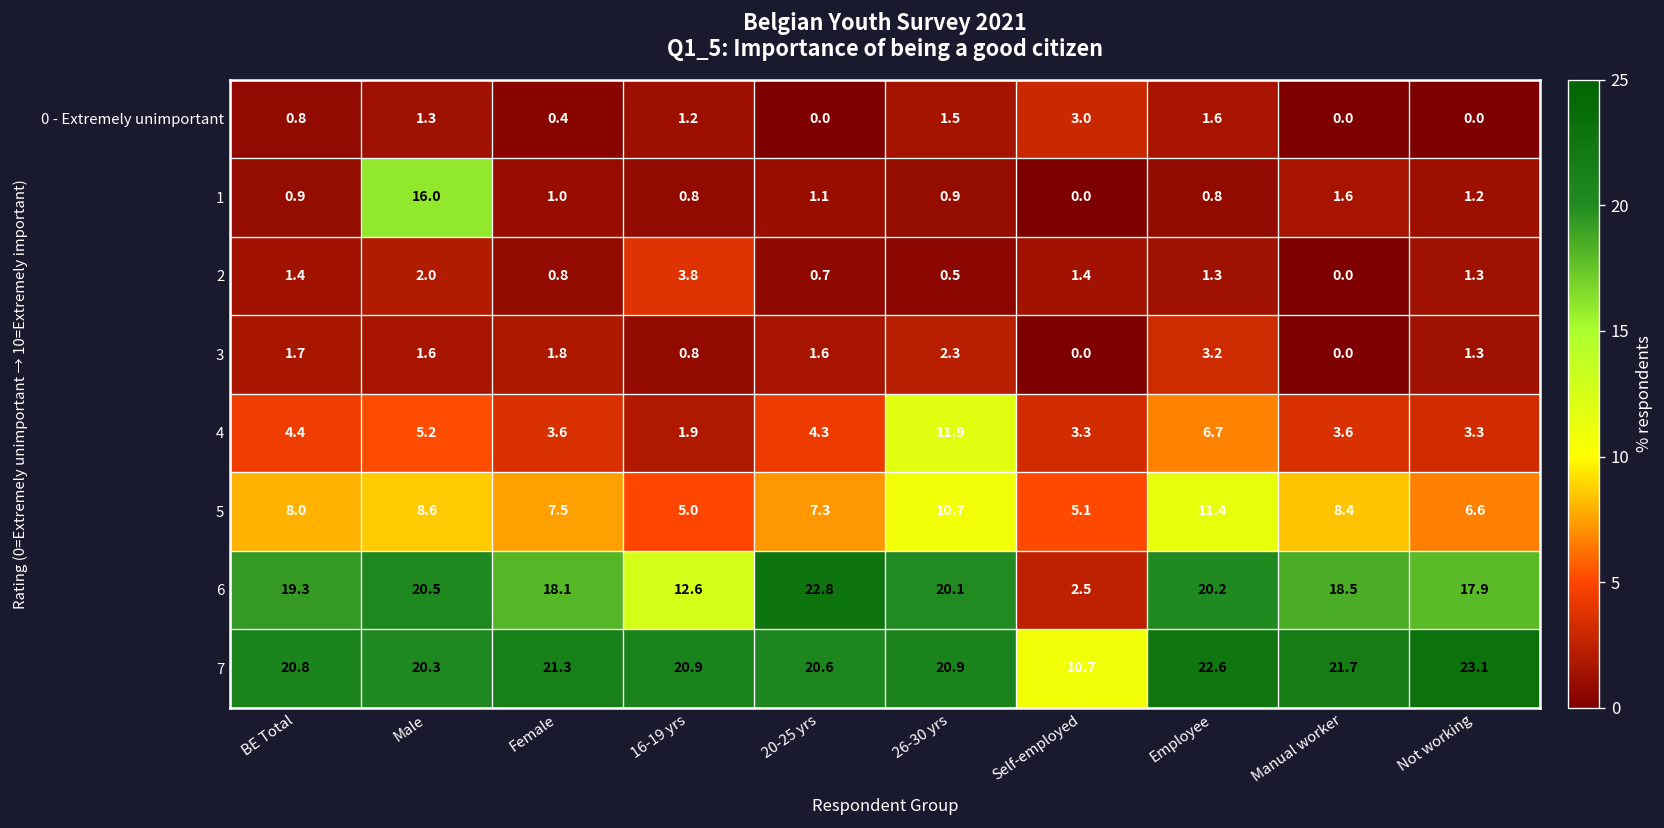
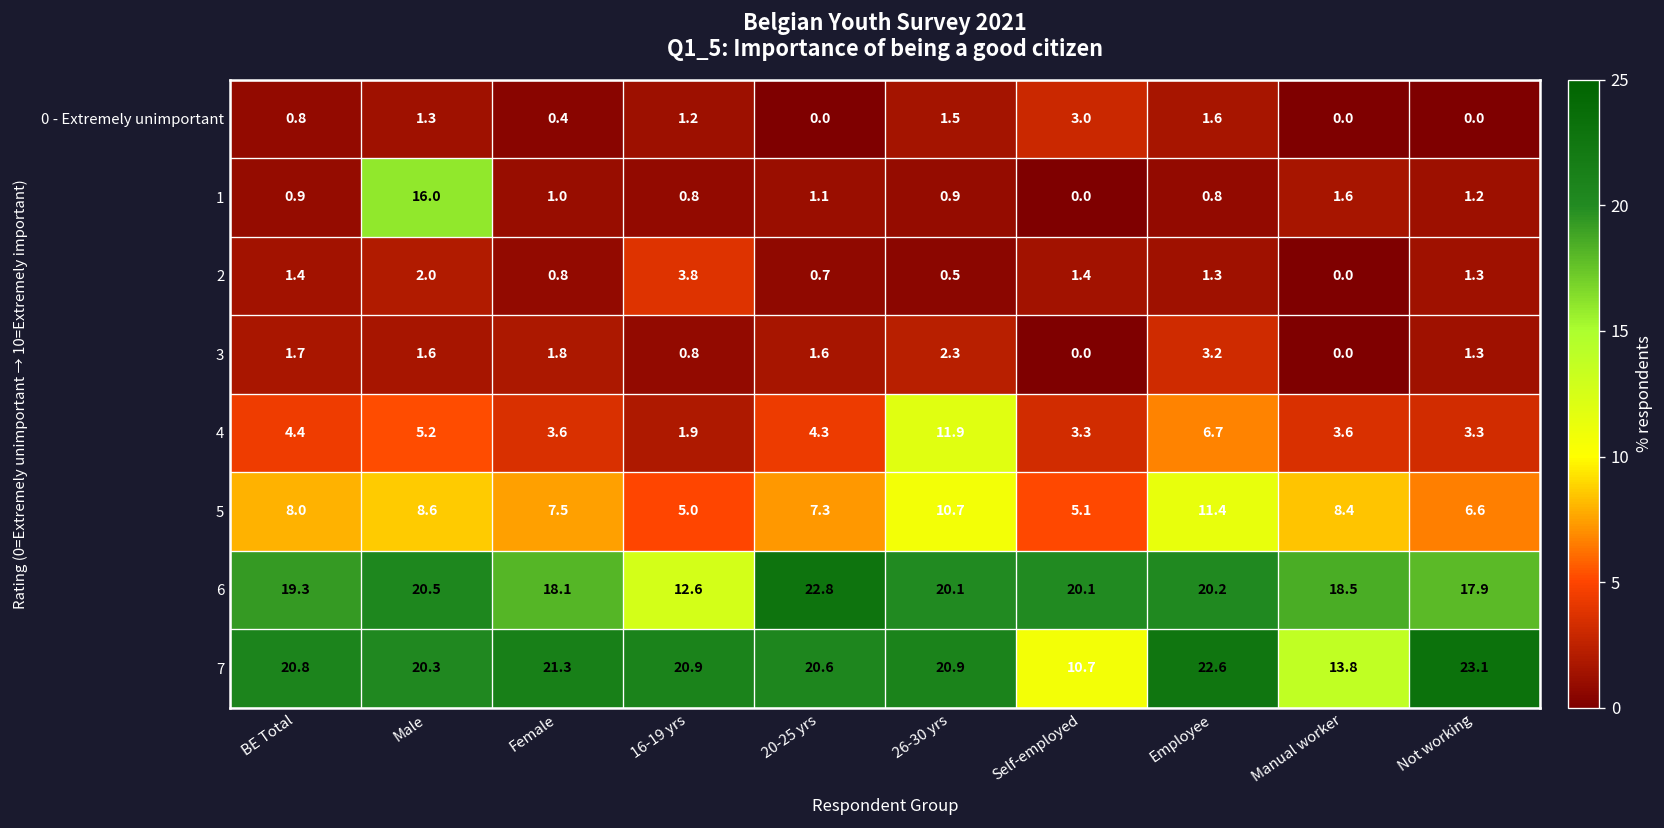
  {
    "0 - Extremely unimportant": {
      "BE Total": 0.8,
      "Male": 1.3,
      "Female": 0.4,
      "16-19 yrs": 1.2,
      "20-25 yrs": 0.0,
      "26-30 yrs": 1.5,
      "Self-employed": 3.0,
      "Employee": 1.6,
      "Manual worker": 0.0,
      "Not working": 0.0
    },
    "1": {
      "BE Total": 0.9,
      "Male": 16.0,
      "Female": 1.0,
      "16-19 yrs": 0.8,
      "20-25 yrs": 1.1,
      "26-30 yrs": 0.9,
      "Self-employed": 0.0,
      "Employee": 0.8,
      "Manual worker": 1.6,
      "Not working": 1.2
    },
    "2": {
      "BE Total": 1.4,
      "Male": 2.0,
      "Female": 0.8,
      "16-19 yrs": 3.8,
      "20-25 yrs": 0.7,
      "26-30 yrs": 0.5,
      "Self-employed": 1.4,
      "Employee": 1.3,
      "Manual worker": 0.0,
      "Not working": 1.3
    },
    "3": {
      "BE Total": 1.7,
      "Male": 1.6,
      "Female": 1.8,
      "16-19 yrs": 0.8,
      "20-25 yrs": 1.6,
      "26-30 yrs": 2.3,
      "Self-employed": 0.0,
      "Employee": 3.2,
      "Manual worker": 0.0,
      "Not working": 1.3
    },
    "4": {
      "BE Total": 4.4,
      "Male": 5.2,
      "Female": 3.6,
      "16-19 yrs": 1.9,
      "20-25 yrs": 4.3,
      "26-30 yrs": 11.9,
      "Self-employed": 3.3,
      "Employee": 6.7,
      "Manual worker": 3.6,
      "Not working": 3.3
    },
    "5": {
      "BE Total": 8.0,
      "Male": 8.6,
      "Female": 7.5,
      "16-19 yrs": 5.0,
      "20-25 yrs": 7.3,
      "26-30 yrs": 10.7,
      "Self-employed": 5.1,
      "Employee": 11.4,
      "Manual worker": 8.4,
      "Not working": 6.6
    },
    "6": {
      "BE Total": 19.3,
      "Male": 20.5,
      "Female": 18.1,
      "16-19 yrs": 12.6,
      "20-25 yrs": 22.8,
      "26-30 yrs": 20.1,
-     "Self-employed": 2.5,
+     "Self-employed": 20.1,
      "Employee": 20.2,
      "Manual worker": 18.5,
      "Not working": 17.9
    },
    "7": {
      "BE Total": 20.8,
      "Male": 20.3,
      "Female": 21.3,
      "16-19 yrs": 20.9,
      "20-25 yrs": 20.6,
      "26-30 yrs": 20.9,
      "Self-employed": 10.7,
      "Employee": 22.6,
-     "Manual worker": 21.7,
+     "Manual worker": 13.8,
      "Not working": 23.1
    }
  }
